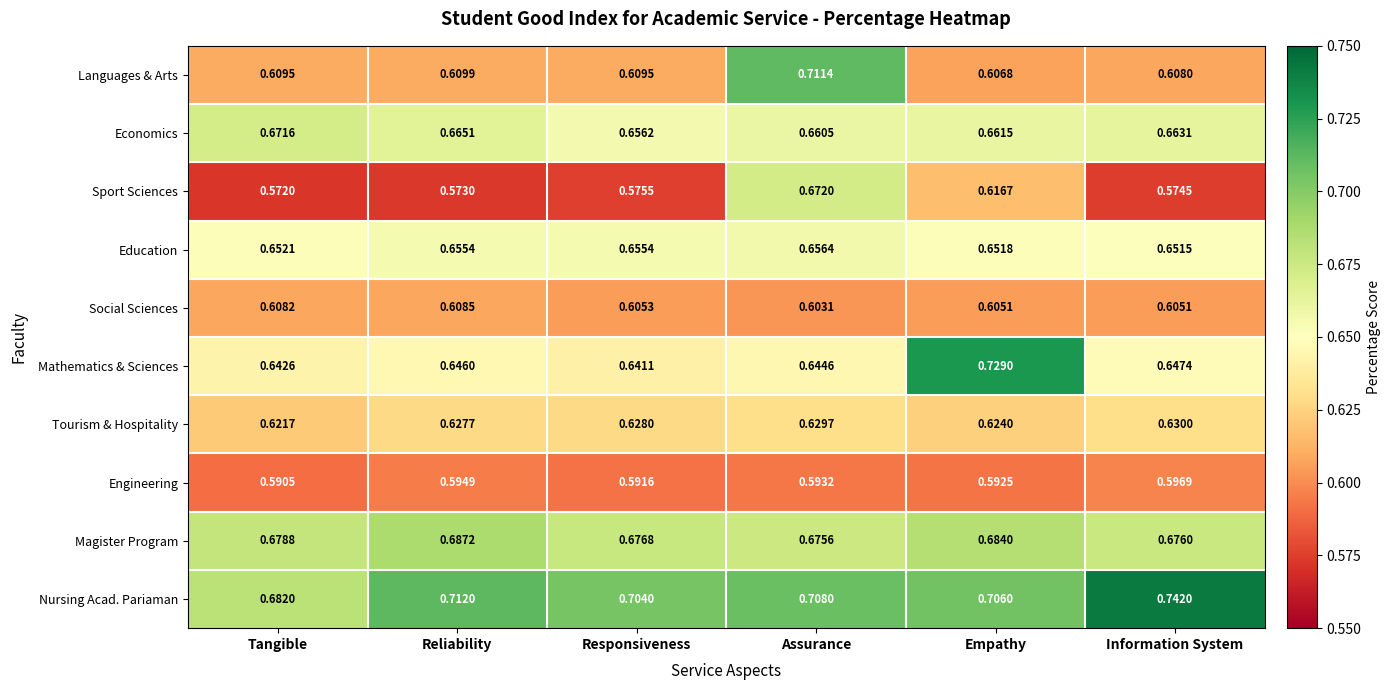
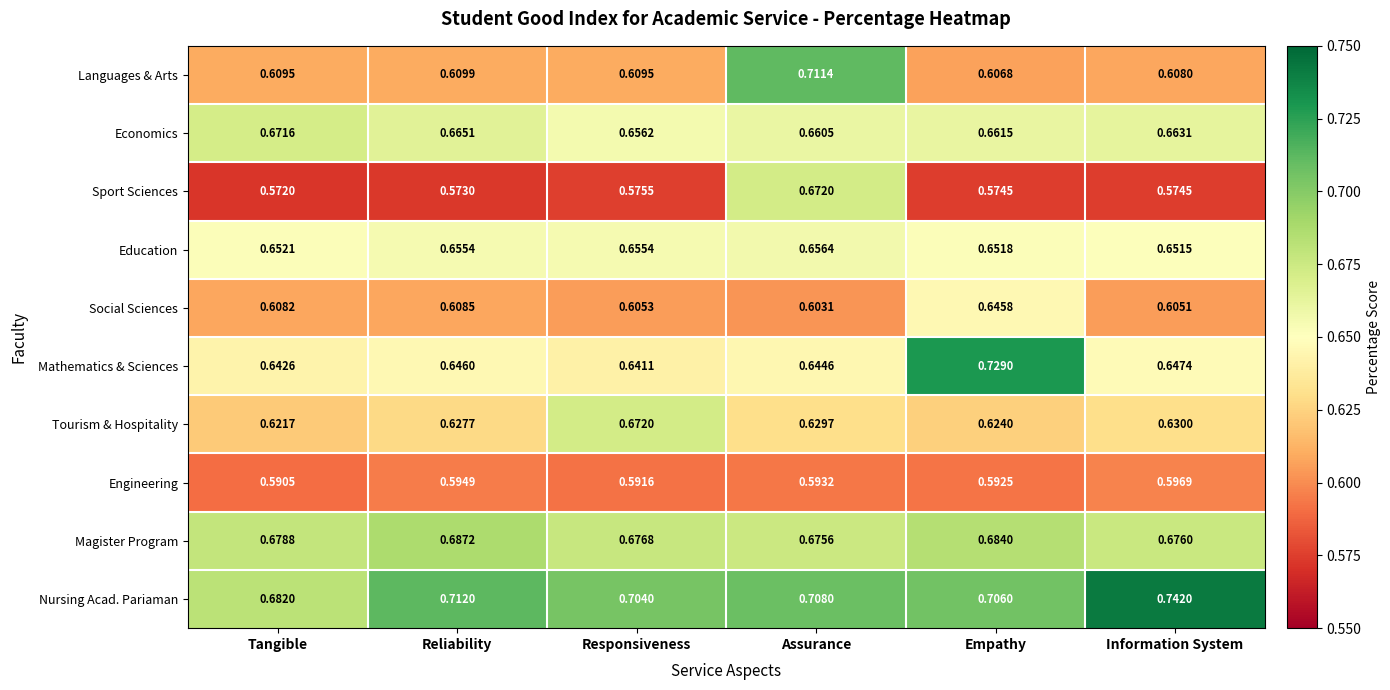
  {
    "Languages & Arts": {
      "Tangible": 0.6095,
      "Reliability": 0.6099,
      "Responsiveness": 0.6095,
      "Assurance": 0.7114,
      "Empathy": 0.6068,
      "Information System": 0.6080
    },
    "Economics": {
      "Tangible": 0.6716,
      "Reliability": 0.6651,
      "Responsiveness": 0.6562,
      "Assurance": 0.6605,
      "Empathy": 0.6615,
      "Information System": 0.6631
    },
    "Sport Sciences": {
      "Tangible": 0.5720,
      "Reliability": 0.5730,
      "Responsiveness": 0.5755,
      "Assurance": 0.6720,
-     "Empathy": 0.6167,
+     "Empathy": 0.5745,
      "Information System": 0.5745
    },
    "Education": {
      "Tangible": 0.6521,
      "Reliability": 0.6554,
      "Responsiveness": 0.6554,
      "Assurance": 0.6564,
      "Empathy": 0.6518,
      "Information System": 0.6515
    },
    "Social Sciences": {
      "Tangible": 0.6082,
      "Reliability": 0.6085,
      "Responsiveness": 0.6053,
      "Assurance": 0.6031,
-     "Empathy": 0.6051,
+     "Empathy": 0.6458,
      "Information System": 0.6051
    },
    "Mathematics & Sciences": {
      "Tangible": 0.6426,
      "Reliability": 0.6460,
      "Responsiveness": 0.6411,
      "Assurance": 0.6446,
      "Empathy": 0.7290,
      "Information System": 0.6474
    },
    "Tourism & Hospitality": {
      "Tangible": 0.6217,
      "Reliability": 0.6277,
-     "Responsiveness": 0.6280,
+     "Responsiveness": 0.6720,
      "Assurance": 0.6297,
      "Empathy": 0.6240,
      "Information System": 0.6300
    },
    "Engineering": {
      "Tangible": 0.5905,
      "Reliability": 0.5949,
      "Responsiveness": 0.5916,
      "Assurance": 0.5932,
      "Empathy": 0.5925,
      "Information System": 0.5969
    },
    "Magister Program": {
      "Tangible": 0.6788,
      "Reliability": 0.6872,
      "Responsiveness": 0.6768,
      "Assurance": 0.6756,
      "Empathy": 0.6840,
      "Information System": 0.6760
    },
    "Nursing Acad. Pariaman": {
      "Tangible": 0.6820,
      "Reliability": 0.7120,
      "Responsiveness": 0.7040,
      "Assurance": 0.7080,
      "Empathy": 0.7060,
      "Information System": 0.7420
    }
  }
